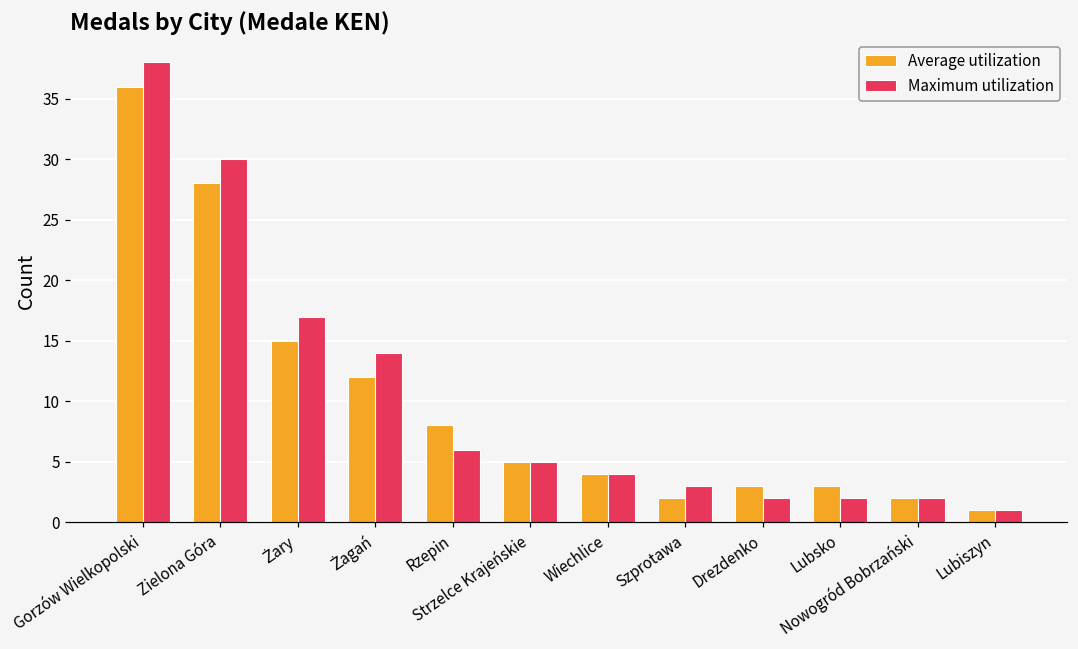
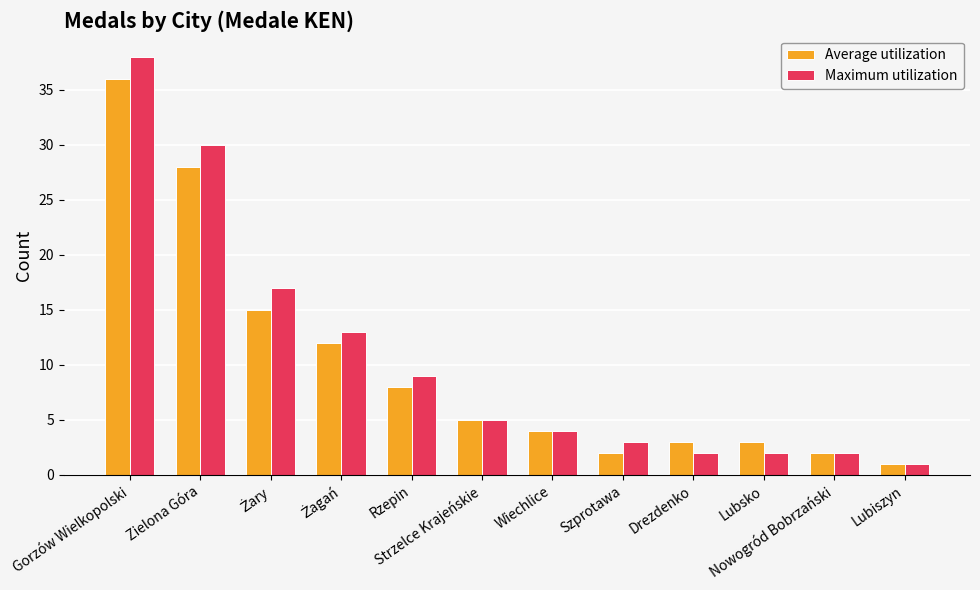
  {
    "Average utilization": {
      "Gorzów Wielkopolski": 36,
      "Zielona Góra": 28,
      "Żary": 15,
      "Żagań": 12,
      "Rzepin": 8,
      "Strzelce Krajeńskie": 5,
      "Wiechlice": 4,
      "Szprotawa": 2,
      "Drezdenko": 3,
      "Lubsko": 3,
      "Nowogród Bobrzański": 2,
      "Lubiszyn": 1
    },
    "Maximum utilization": {
      "Gorzów Wielkopolski": 38,
      "Zielona Góra": 30,
      "Żary": 17,
-     "Żagań": 14,
-     "Rzepin": 6,
+     "Żagań": 13,
+     "Rzepin": 9,
      "Strzelce Krajeńskie": 5,
      "Wiechlice": 4,
      "Szprotawa": 3,
      "Drezdenko": 2,
      "Lubsko": 2,
      "Nowogród Bobrzański": 2,
      "Lubiszyn": 1
    }
  }
